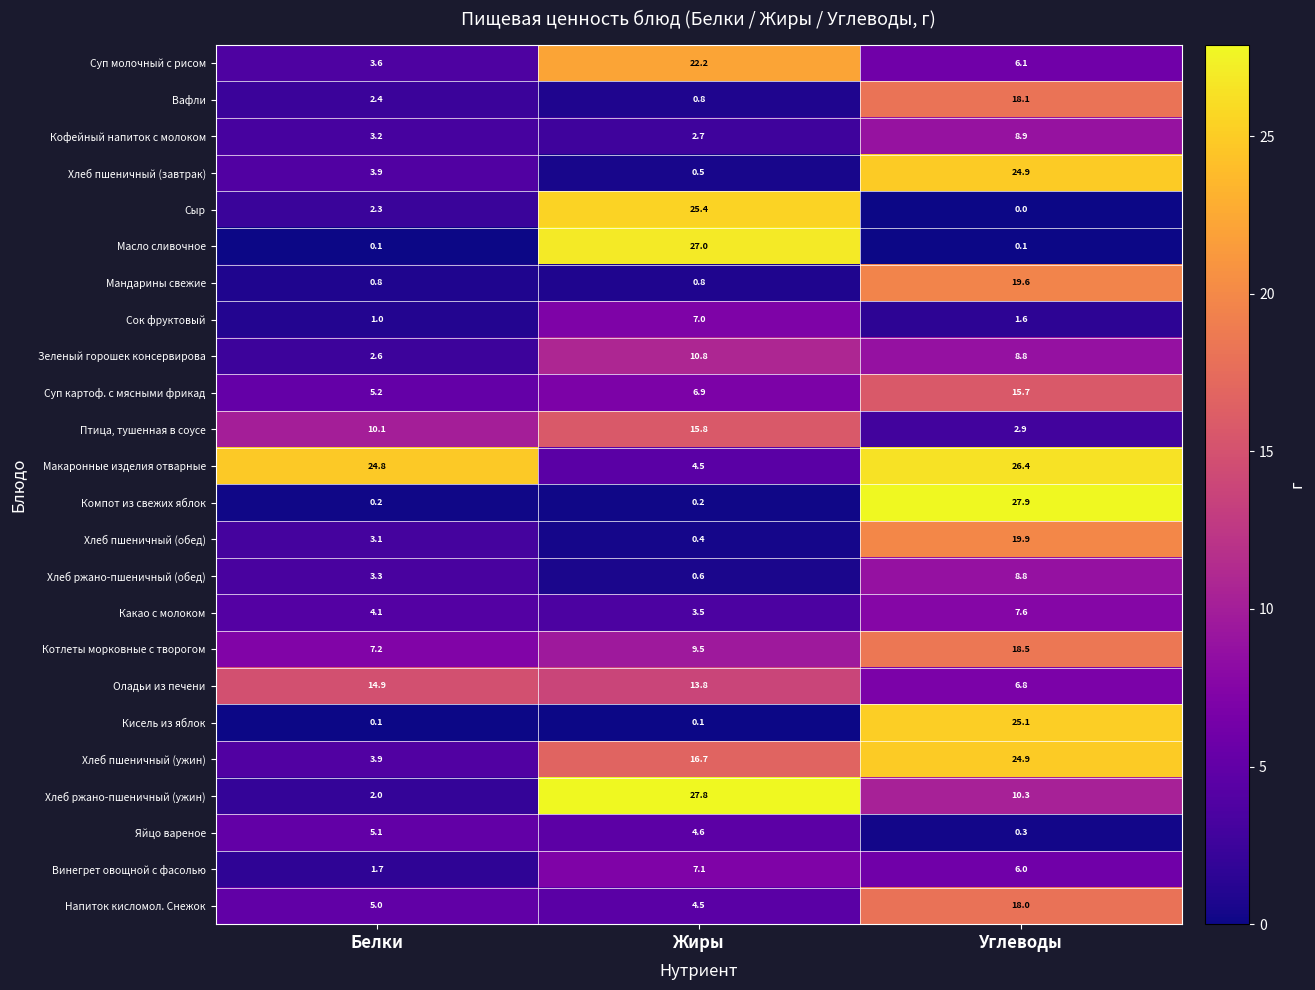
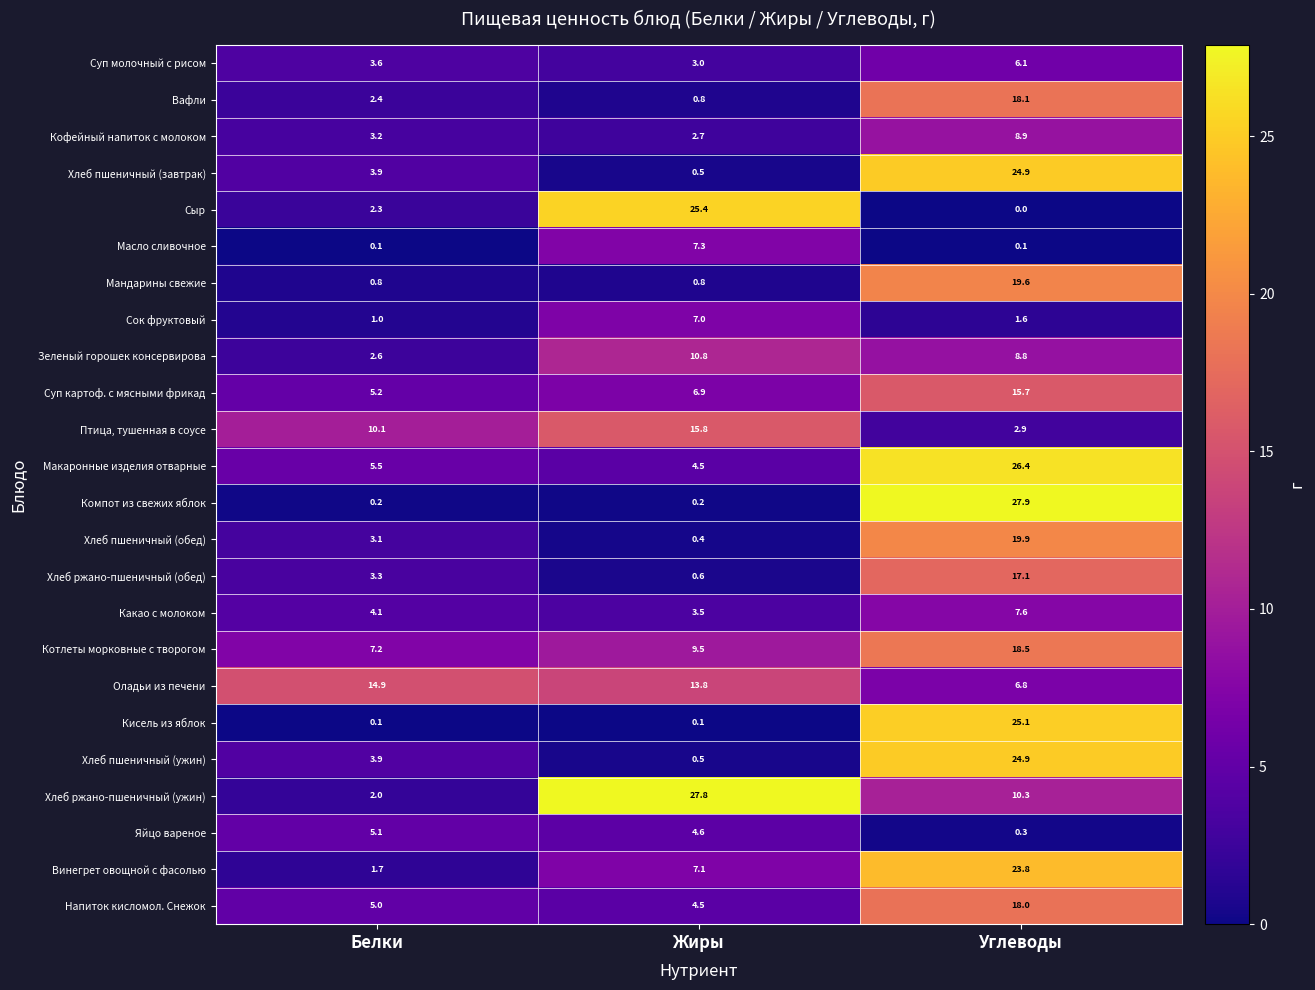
  {
    "Суп молочный с рисом": {
      "Белки": 3.6,
-     "Жиры": 22.2,
+     "Жиры": 3.0,
      "Углеводы": 6.1
    },
    "Вафли": {
      "Белки": 2.4,
      "Жиры": 0.8,
      "Углеводы": 18.1
    },
    "Кофейный напиток с молоком": {
      "Белки": 3.2,
      "Жиры": 2.7,
      "Углеводы": 8.9
    },
    "Хлеб пшеничный (завтрак)": {
      "Белки": 3.9,
      "Жиры": 0.5,
      "Углеводы": 24.9
    },
    "Сыр": {
      "Белки": 2.3,
      "Жиры": 25.4,
      "Углеводы": 0.0
    },
    "Масло сливочное": {
      "Белки": 0.1,
-     "Жиры": 27.0,
+     "Жиры": 7.3,
      "Углеводы": 0.1
    },
    "Мандарины свежие": {
      "Белки": 0.8,
      "Жиры": 0.8,
      "Углеводы": 19.6
    },
    "Сок фруктовый": {
      "Белки": 1.0,
      "Жиры": 7.0,
      "Углеводы": 1.6
    },
    "Зеленый горошек консервирова": {
      "Белки": 2.6,
      "Жиры": 10.8,
      "Углеводы": 8.8
    },
    "Суп картоф. с мясными фрикад": {
      "Белки": 5.2,
      "Жиры": 6.9,
      "Углеводы": 15.7
    },
    "Птица, тушенная в соусе": {
      "Белки": 10.1,
      "Жиры": 15.8,
      "Углеводы": 2.9
    },
    "Макаронные изделия отварные": {
-     "Белки": 24.8,
+     "Белки": 5.5,
      "Жиры": 4.5,
      "Углеводы": 26.4
    },
    "Компот из свежих яблок": {
      "Белки": 0.2,
      "Жиры": 0.2,
      "Углеводы": 27.9
    },
    "Хлеб пшеничный (обед)": {
      "Белки": 3.1,
      "Жиры": 0.4,
      "Углеводы": 19.9
    },
    "Хлеб ржано-пшеничный (обед)": {
      "Белки": 3.3,
      "Жиры": 0.6,
-     "Углеводы": 8.8
+     "Углеводы": 17.1
    },
    "Какао с молоком": {
      "Белки": 4.1,
      "Жиры": 3.5,
      "Углеводы": 7.6
    },
    "Котлеты морковные с творогом": {
      "Белки": 7.2,
      "Жиры": 9.5,
      "Углеводы": 18.5
    },
    "Оладьи из печени": {
      "Белки": 14.9,
      "Жиры": 13.8,
      "Углеводы": 6.8
    },
    "Кисель из яблок": {
      "Белки": 0.1,
      "Жиры": 0.1,
      "Углеводы": 25.1
    },
    "Хлеб пшеничный (ужин)": {
      "Белки": 3.9,
-     "Жиры": 16.7,
+     "Жиры": 0.5,
      "Углеводы": 24.9
    },
    "Хлеб ржано-пшеничный (ужин)": {
      "Белки": 2.0,
      "Жиры": 27.8,
      "Углеводы": 10.3
    },
    "Яйцо вареное": {
      "Белки": 5.1,
      "Жиры": 4.6,
      "Углеводы": 0.3
    },
    "Винегрет овощной с фасолью": {
      "Белки": 1.7,
      "Жиры": 7.1,
-     "Углеводы": 6.0
+     "Углеводы": 23.8
    },
    "Напиток кисломол. Снежок": {
      "Белки": 5.0,
      "Жиры": 4.5,
      "Углеводы": 18.0
    }
  }
